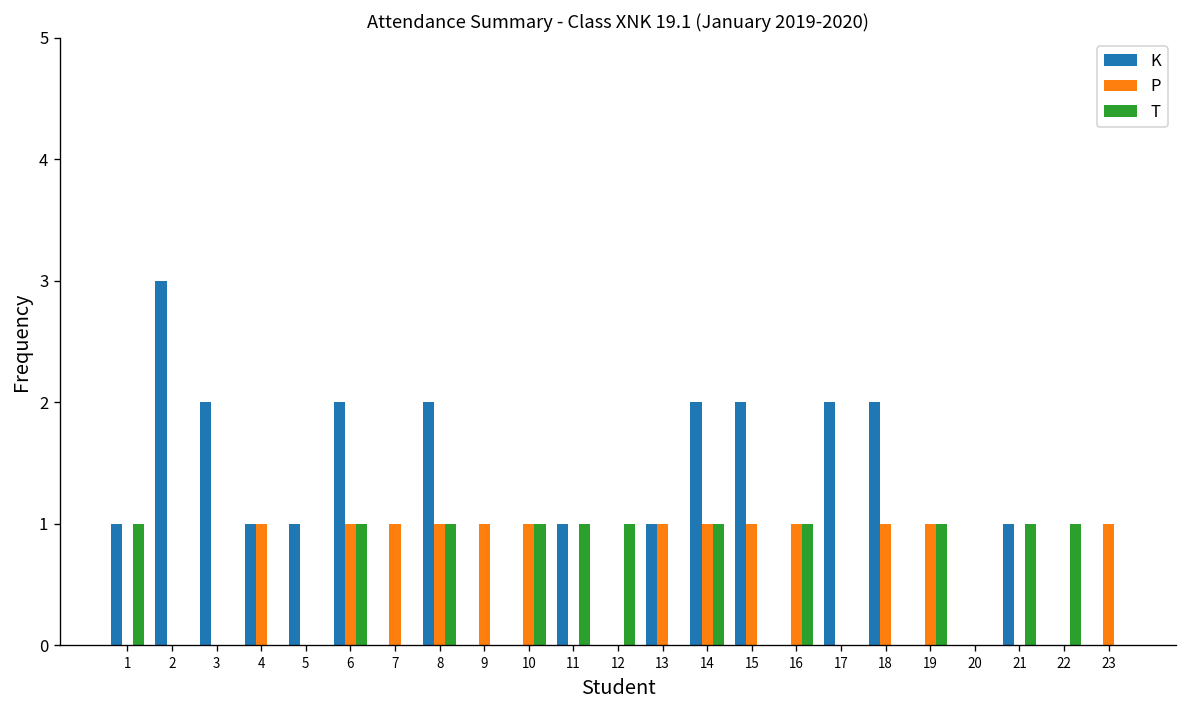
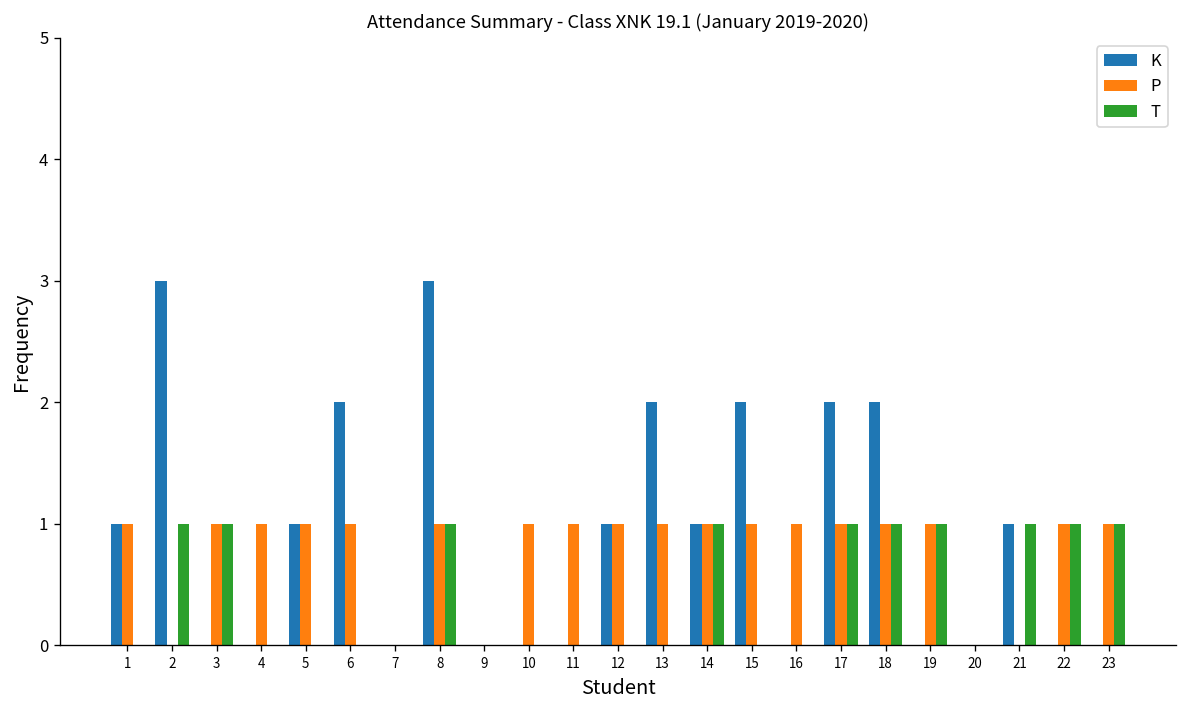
  {
    "K": {
      "1": 1,
      "2": 3,
-     "3": 2,
-     "4": 1,
+     "3": 0,
+     "4": 0,
      "5": 1,
      "6": 2,
      "7": 0,
-     "8": 2,
+     "8": 3,
      "9": 0,
      "10": 0,
-     "11": 1,
-     "12": 0,
-     "13": 1,
-     "14": 2,
+     "11": 0,
+     "12": 1,
+     "13": 2,
+     "14": 1,
      "15": 2,
      "16": 0,
      "17": 2,
      "18": 2,
      "19": 0,
      "20": 0,
      "21": 1,
      "22": 0,
      "23": 0
    },
    "P": {
-     "1": 0,
+     "1": 1,
      "2": 0,
-     "3": 0,
+     "3": 1,
      "4": 1,
-     "5": 0,
+     "5": 1,
      "6": 1,
-     "7": 1,
+     "7": 0,
      "8": 1,
-     "9": 1,
+     "9": 0,
      "10": 1,
-     "11": 0,
-     "12": 0,
+     "11": 1,
+     "12": 1,
      "13": 1,
      "14": 1,
      "15": 1,
      "16": 1,
-     "17": 0,
+     "17": 1,
      "18": 1,
      "19": 1,
      "20": 0,
      "21": 0,
-     "22": 0,
+     "22": 1,
      "23": 1
    },
    "T": {
-     "1": 1,
-     "2": 0,
-     "3": 0,
+     "1": 0,
+     "2": 1,
+     "3": 1,
      "4": 0,
      "5": 0,
-     "6": 1,
+     "6": 0,
      "7": 0,
      "8": 1,
      "9": 0,
-     "10": 1,
-     "11": 1,
-     "12": 1,
+     "10": 0,
+     "11": 0,
+     "12": 0,
      "13": 0,
      "14": 1,
      "15": 0,
-     "16": 1,
-     "17": 0,
-     "18": 0,
+     "16": 0,
+     "17": 1,
+     "18": 1,
      "19": 1,
      "20": 0,
      "21": 1,
      "22": 1,
-     "23": 0
+     "23": 1
    }
  }
